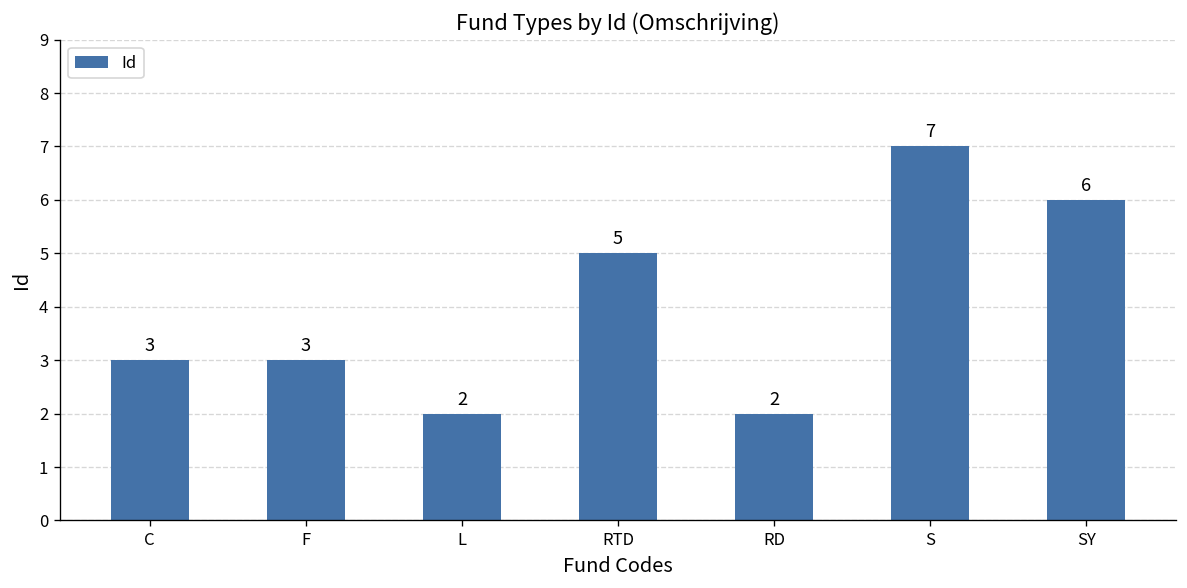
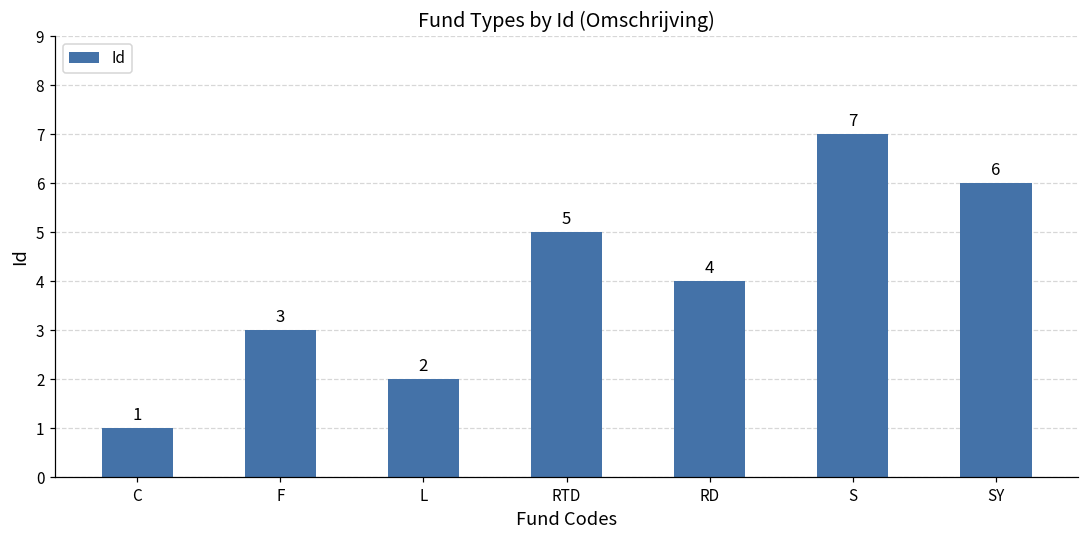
  {
-   "C": 3,
+   "C": 1,
    "F": 3,
    "L": 2,
    "RTD": 5,
-   "RD": 2,
+   "RD": 4,
    "S": 7,
    "SY": 6
  }
